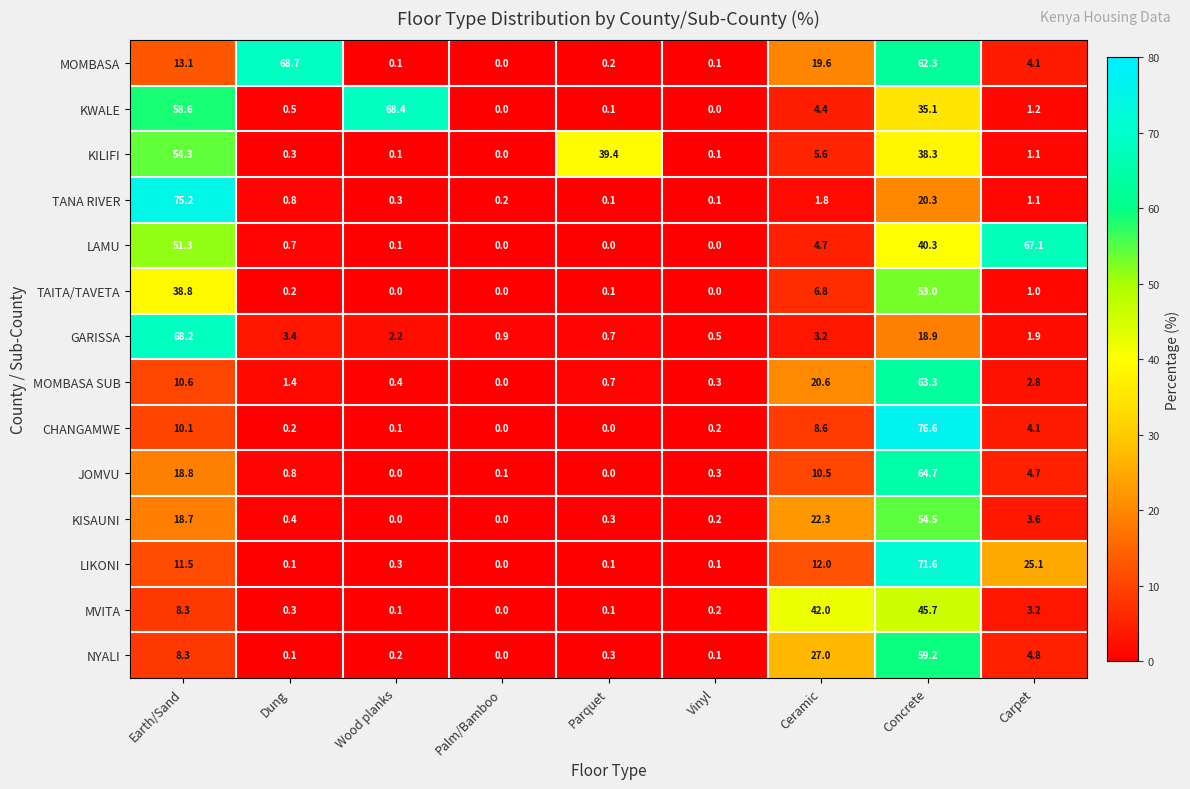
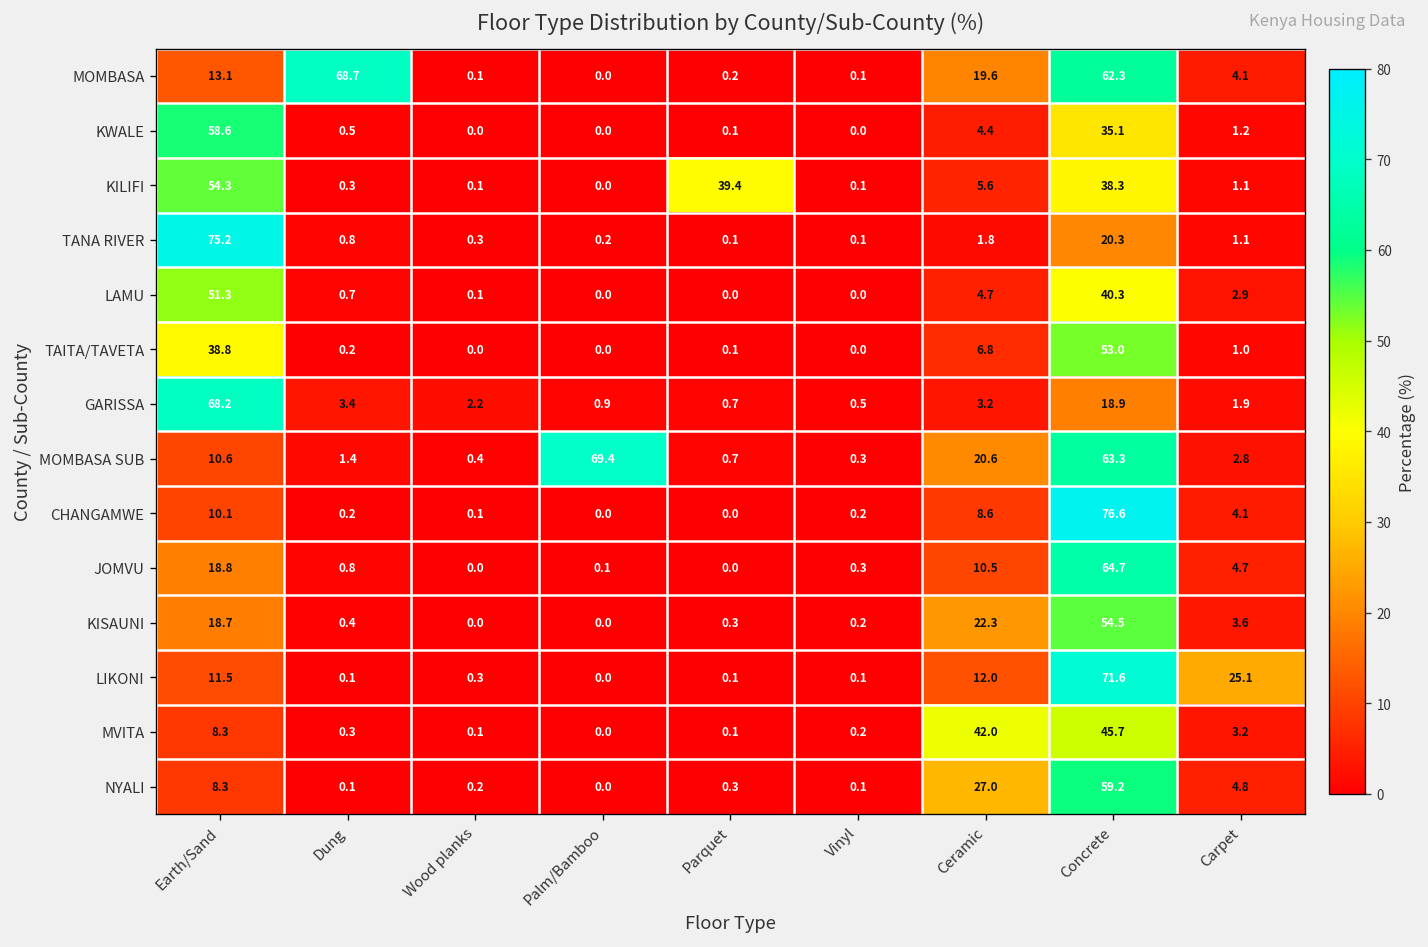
  {
    "MOMBASA": {
      "Earth/Sand": 13.1,
      "Dung": 68.7,
      "Wood planks": 0.1,
      "Palm/Bamboo": 0.0,
      "Parquet": 0.2,
      "Vinyl": 0.1,
      "Ceramic": 19.6,
      "Concrete": 62.3,
      "Carpet": 4.1
    },
    "KWALE": {
      "Earth/Sand": 58.6,
      "Dung": 0.5,
-     "Wood planks": 68.4,
+     "Wood planks": 0.0,
      "Palm/Bamboo": 0.0,
      "Parquet": 0.1,
      "Vinyl": 0.0,
      "Ceramic": 4.4,
      "Concrete": 35.1,
      "Carpet": 1.2
    },
    "KILIFI": {
      "Earth/Sand": 54.3,
      "Dung": 0.3,
      "Wood planks": 0.1,
      "Palm/Bamboo": 0.0,
      "Parquet": 39.4,
      "Vinyl": 0.1,
      "Ceramic": 5.6,
      "Concrete": 38.3,
      "Carpet": 1.1
    },
    "TANA RIVER": {
      "Earth/Sand": 75.2,
      "Dung": 0.8,
      "Wood planks": 0.3,
      "Palm/Bamboo": 0.2,
      "Parquet": 0.1,
      "Vinyl": 0.1,
      "Ceramic": 1.8,
      "Concrete": 20.3,
      "Carpet": 1.1
    },
    "LAMU": {
      "Earth/Sand": 51.3,
      "Dung": 0.7,
      "Wood planks": 0.1,
      "Palm/Bamboo": 0.0,
      "Parquet": 0.0,
      "Vinyl": 0.0,
      "Ceramic": 4.7,
      "Concrete": 40.3,
-     "Carpet": 67.1
+     "Carpet": 2.9
    },
    "TAITA/TAVETA": {
      "Earth/Sand": 38.8,
      "Dung": 0.2,
      "Wood planks": 0.0,
      "Palm/Bamboo": 0.0,
      "Parquet": 0.1,
      "Vinyl": 0.0,
      "Ceramic": 6.8,
      "Concrete": 53.0,
      "Carpet": 1.0
    },
    "GARISSA": {
      "Earth/Sand": 68.2,
      "Dung": 3.4,
      "Wood planks": 2.2,
      "Palm/Bamboo": 0.9,
      "Parquet": 0.7,
      "Vinyl": 0.5,
      "Ceramic": 3.2,
      "Concrete": 18.9,
      "Carpet": 1.9
    },
    "MOMBASA SUB": {
      "Earth/Sand": 10.6,
      "Dung": 1.4,
      "Wood planks": 0.4,
-     "Palm/Bamboo": 0.0,
+     "Palm/Bamboo": 69.4,
      "Parquet": 0.7,
      "Vinyl": 0.3,
      "Ceramic": 20.6,
      "Concrete": 63.3,
      "Carpet": 2.8
    },
    "CHANGAMWE": {
      "Earth/Sand": 10.1,
      "Dung": 0.2,
      "Wood planks": 0.1,
      "Palm/Bamboo": 0.0,
      "Parquet": 0.0,
      "Vinyl": 0.2,
      "Ceramic": 8.6,
      "Concrete": 76.6,
      "Carpet": 4.1
    },
    "JOMVU": {
      "Earth/Sand": 18.8,
      "Dung": 0.8,
      "Wood planks": 0.0,
      "Palm/Bamboo": 0.1,
      "Parquet": 0.0,
      "Vinyl": 0.3,
      "Ceramic": 10.5,
      "Concrete": 64.7,
      "Carpet": 4.7
    },
    "KISAUNI": {
      "Earth/Sand": 18.7,
      "Dung": 0.4,
      "Wood planks": 0.0,
      "Palm/Bamboo": 0.0,
      "Parquet": 0.3,
      "Vinyl": 0.2,
      "Ceramic": 22.3,
      "Concrete": 54.5,
      "Carpet": 3.6
    },
    "LIKONI": {
      "Earth/Sand": 11.5,
      "Dung": 0.1,
      "Wood planks": 0.3,
      "Palm/Bamboo": 0.0,
      "Parquet": 0.1,
      "Vinyl": 0.1,
      "Ceramic": 12.0,
      "Concrete": 71.6,
      "Carpet": 25.1
    },
    "MVITA": {
      "Earth/Sand": 8.3,
      "Dung": 0.3,
      "Wood planks": 0.1,
      "Palm/Bamboo": 0.0,
      "Parquet": 0.1,
      "Vinyl": 0.2,
      "Ceramic": 42.0,
      "Concrete": 45.7,
      "Carpet": 3.2
    },
    "NYALI": {
      "Earth/Sand": 8.3,
      "Dung": 0.1,
      "Wood planks": 0.2,
      "Palm/Bamboo": 0.0,
      "Parquet": 0.3,
      "Vinyl": 0.1,
      "Ceramic": 27.0,
      "Concrete": 59.2,
      "Carpet": 4.8
    }
  }
